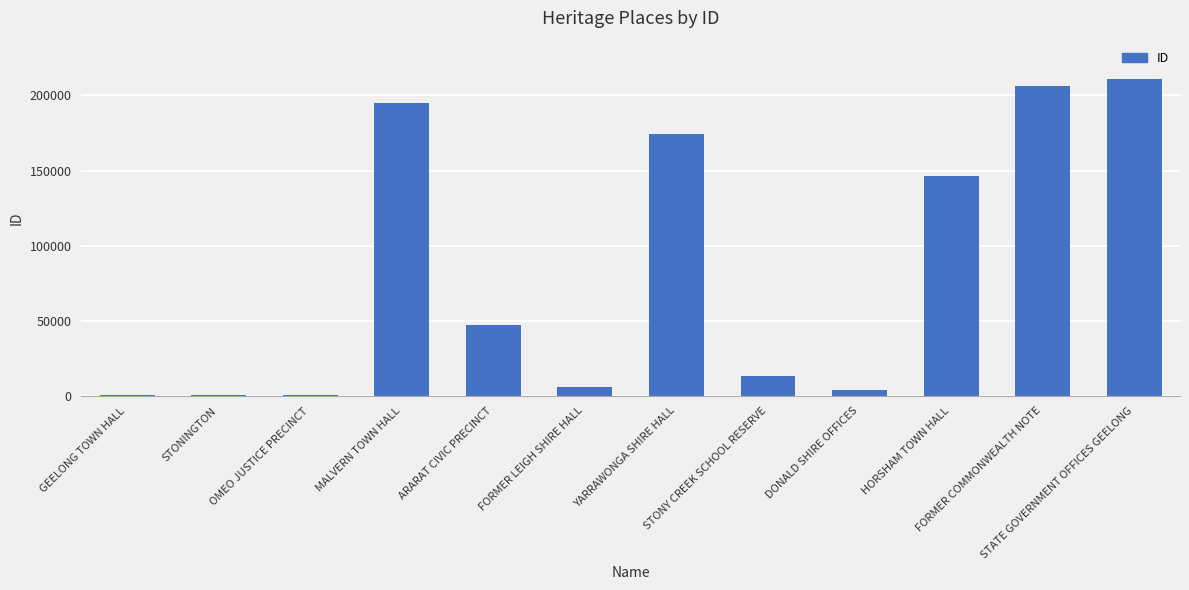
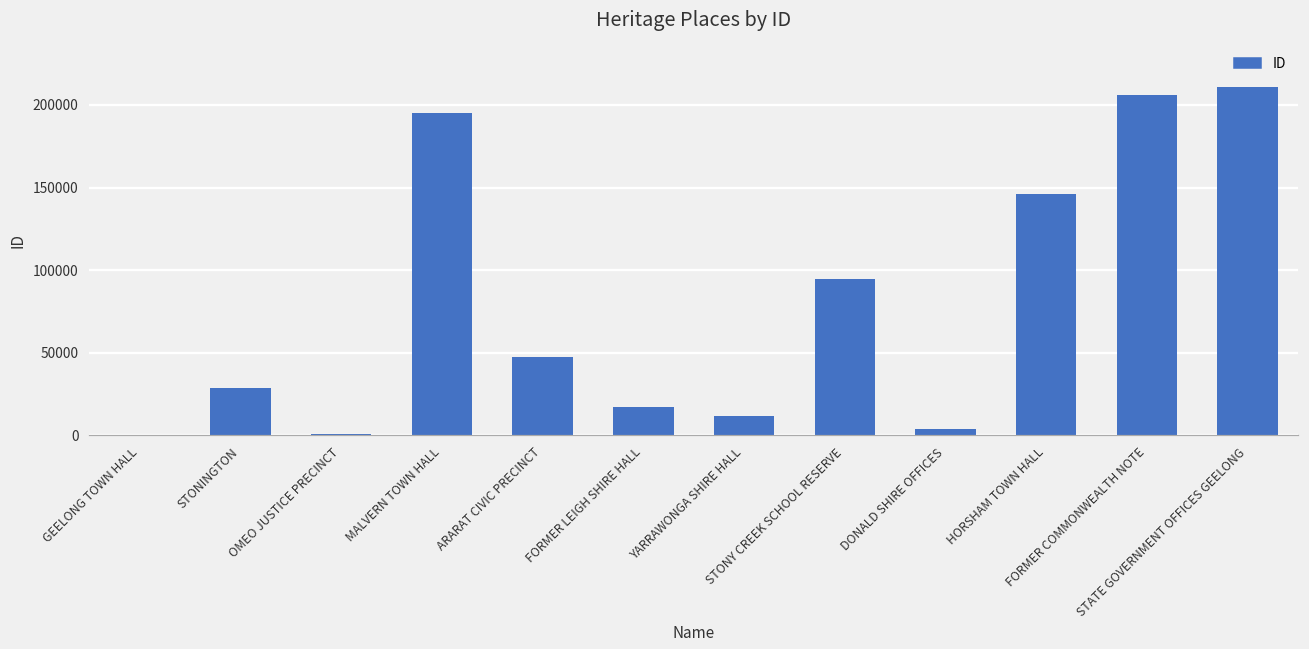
  {
-   "STONINGTON": 1000,
+   "STONINGTON": 29000,
    "MALVERN TOWN HALL": 195000,
    "ARARAT CIVIC PRECINCT": 47000,
-   "FORMER LEIGH SHIRE HALL": 6000,
-   "YARRAWONGA SHIRE HALL": 175000,
-   "STONY CREEK SCHOOL RESERVE": 13000,
+   "FORMER LEIGH SHIRE HALL": 17000,
+   "YARRAWONGA SHIRE HALL": 12000,
+   "STONY CREEK SCHOOL RESERVE": 94000,
    "DONALD SHIRE OFFICES": 4000,
    "HORSHAM TOWN HALL": 146000,
    "FORMER COMMONWEALTH NOTE": 206000,
    "STATE GOVERNMENT OFFICES GEELONG": 211000
  }
